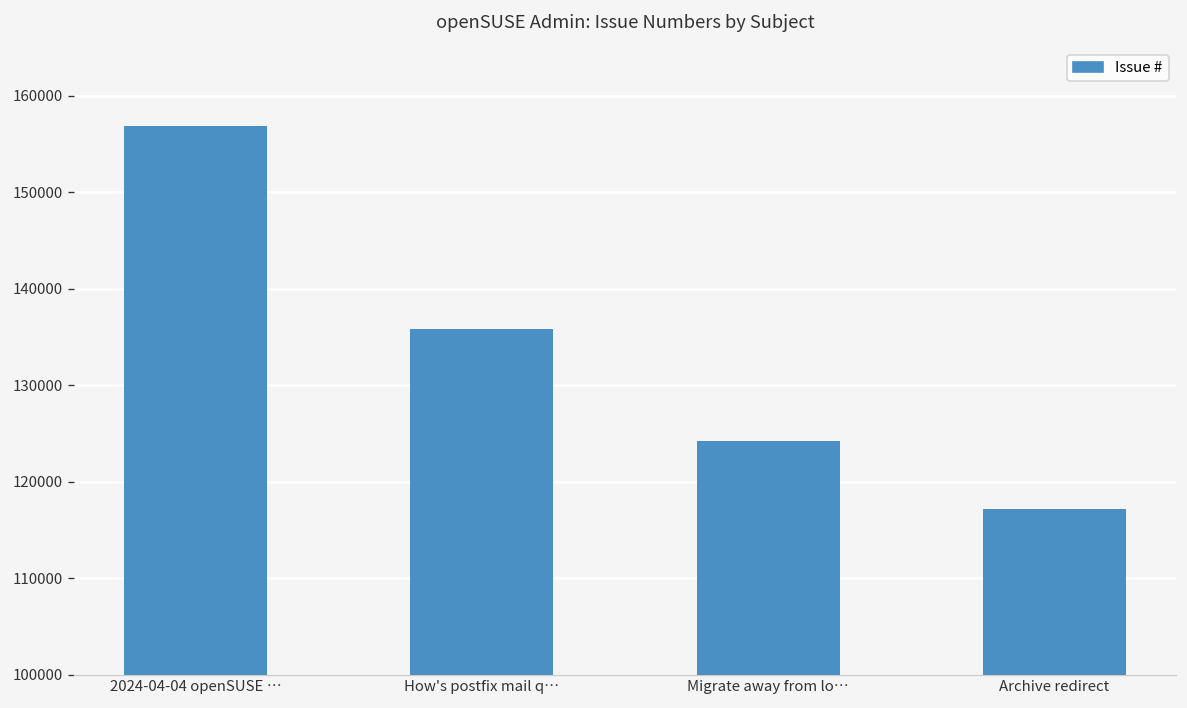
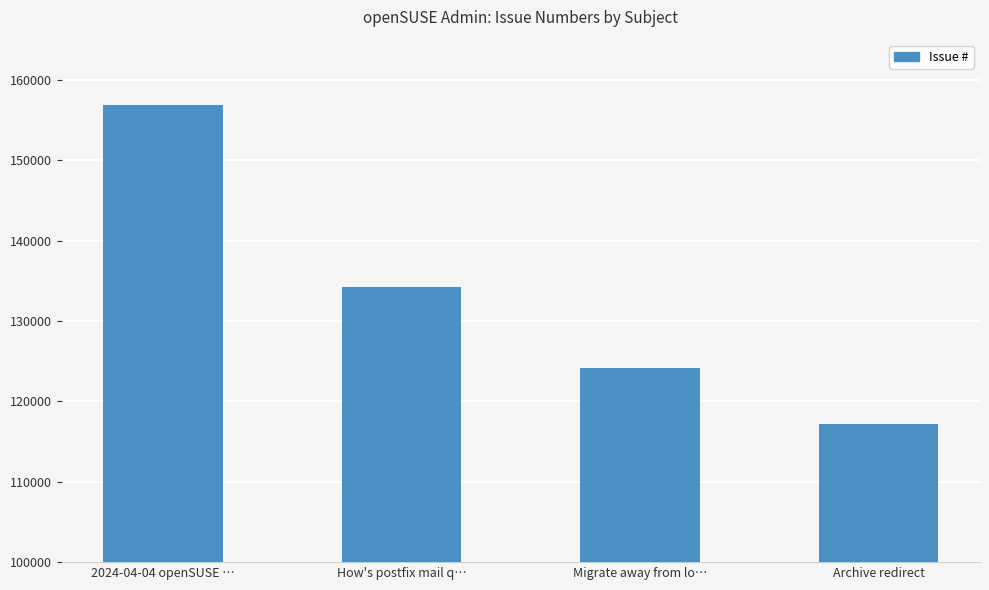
  {
    "2024-04-04 openSUSE …": 157000,
-   "How's postfix mail q…": 136000,
+   "How's postfix mail q…": 134000,
    "Migrate away from lo…": 124000,
    "Archive redirect": 117000
  }
